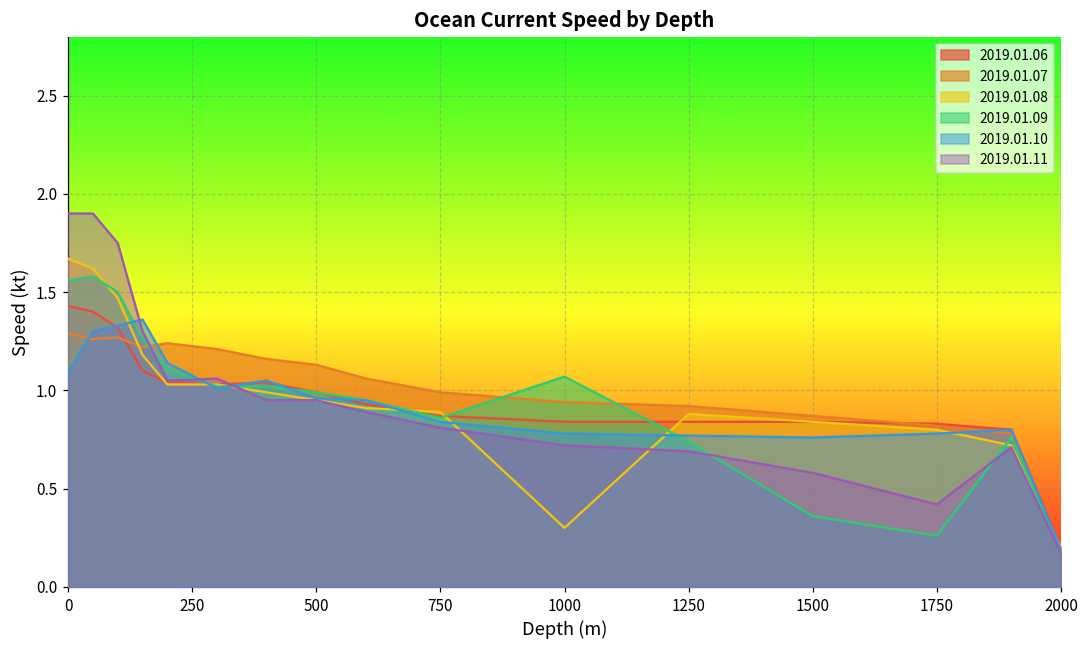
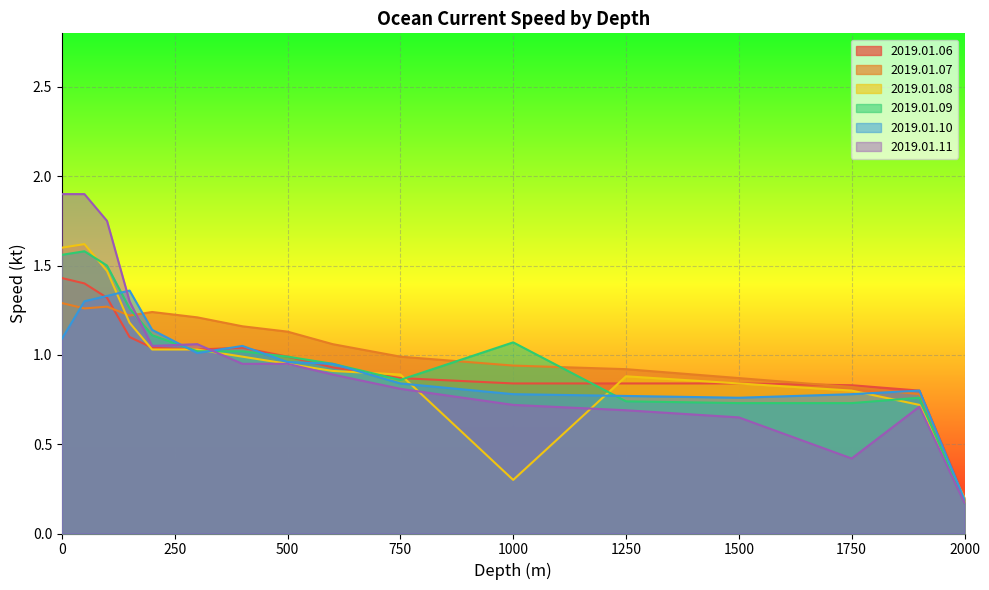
  {
    "2019.01.08": {
-     "0": 1.67,
+     "0": 1.60,
      "750": 0.89,
      "1000": 0.30,
      "1250": 0.88,
      "1750": 0.80
    },
    "2019.01.09": {
      "0": 1.56,
      "1000": 1.07,
      "1250": 0.74,
-     "1500": 0.36,
-     "1750": 0.26
+     "1500": 0.73,
+     "1750": 0.73
    },
    "2019.01.10": {
      "0": 1.09,
      "750": 0.84,
      "1000": 0.78,
      "1250": 0.77,
      "1500": 0.76,
      "1750": 0.78
    },
    "2019.01.11": {
      "0": 1.90,
      "750": 0.81,
      "1000": 0.72,
      "1250": 0.69,
-     "1500": 0.58,
+     "1500": 0.65,
      "1750": 0.42
    }
  }
